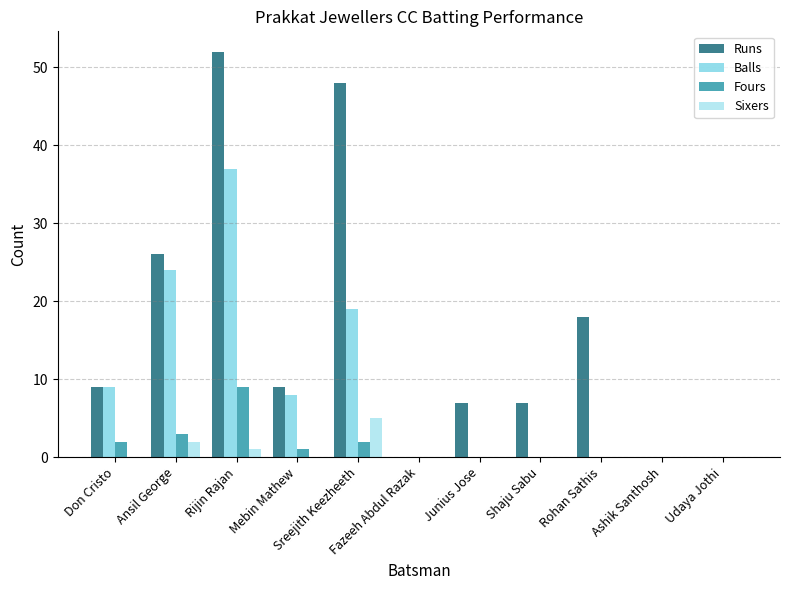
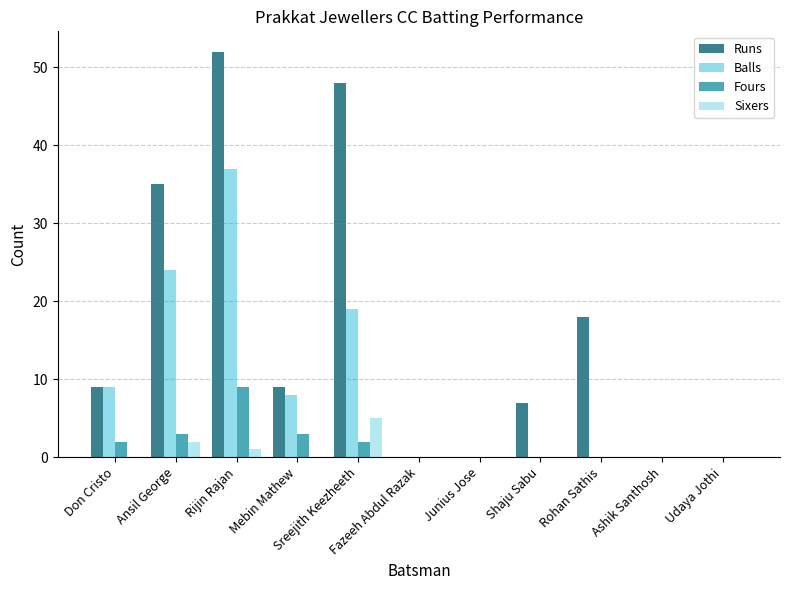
  {
    "Runs": {
      "Don Cristo": 9,
-     "Ansil George": 26,
+     "Ansil George": 35,
      "Rijin Rajan": 52,
      "Mebin Mathew": 9,
      "Sreejith Keezheeth": 48,
      "Fazeeh Abdul Razak": 0,
-     "Junius Jose": 7,
+     "Junius Jose": 0,
      "Shaju Sabu": 7,
      "Rohan Sathis": 18,
      "Ashik Santhosh": 0,
      "Udaya Jothi": 0
    },
    "Fours": {
      "Don Cristo": 2,
      "Ansil George": 3,
      "Rijin Rajan": 9,
-     "Mebin Mathew": 1,
+     "Mebin Mathew": 3,
      "Sreejith Keezheeth": 2,
      "Fazeeh Abdul Razak": 0,
      "Junius Jose": 0,
      "Shaju Sabu": 0,
      "Rohan Sathis": 0,
      "Ashik Santhosh": 0,
      "Udaya Jothi": 0
    }
  }
